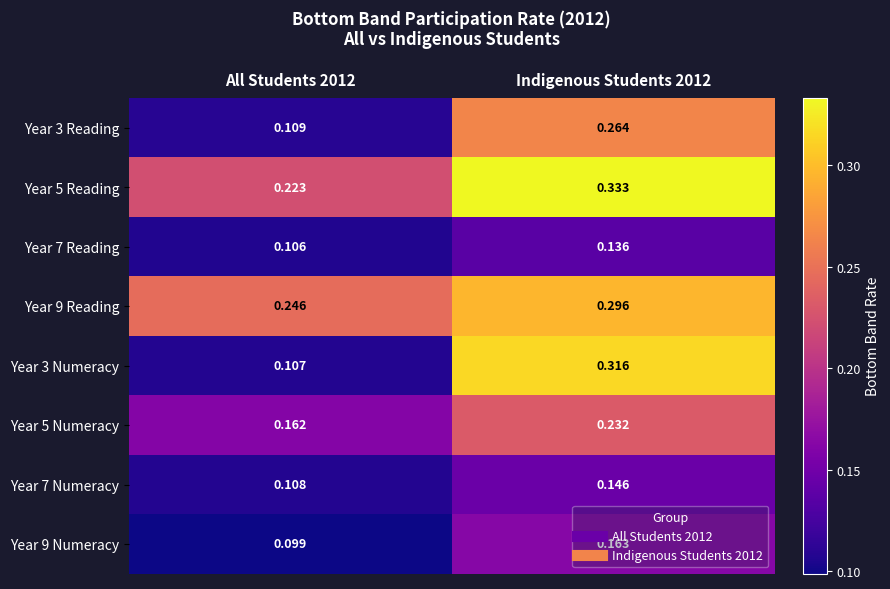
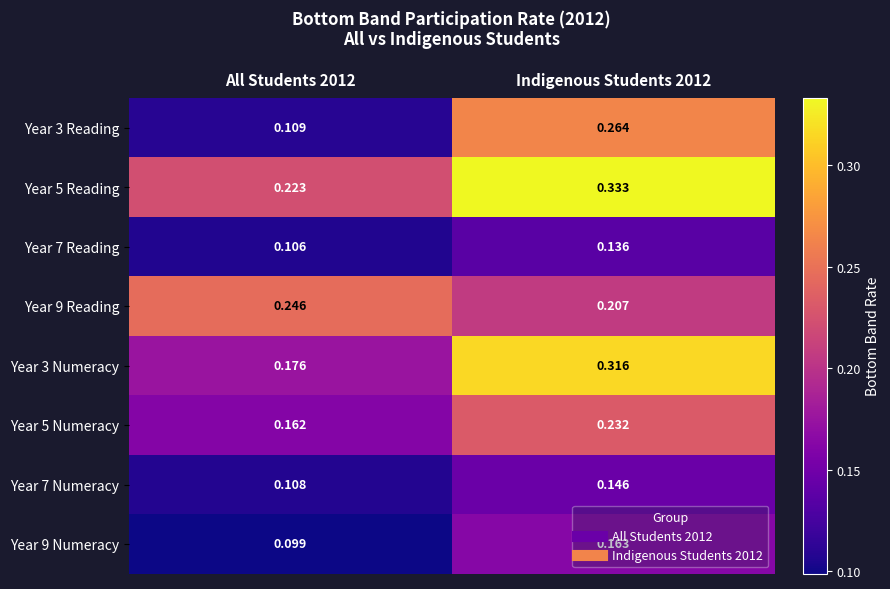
  {
    "Year 3 Reading": {
      "All Students 2012": 0.109,
      "Indigenous Students 2012": 0.264
    },
    "Year 5 Reading": {
      "All Students 2012": 0.223,
      "Indigenous Students 2012": 0.333
    },
    "Year 7 Reading": {
      "All Students 2012": 0.106,
      "Indigenous Students 2012": 0.136
    },
    "Year 9 Reading": {
      "All Students 2012": 0.246,
-     "Indigenous Students 2012": 0.296
+     "Indigenous Students 2012": 0.207
    },
    "Year 3 Numeracy": {
-     "All Students 2012": 0.107,
+     "All Students 2012": 0.176,
      "Indigenous Students 2012": 0.316
    },
    "Year 5 Numeracy": {
      "All Students 2012": 0.162,
      "Indigenous Students 2012": 0.232
    },
    "Year 7 Numeracy": {
      "All Students 2012": 0.108,
      "Indigenous Students 2012": 0.146
    },
    "Year 9 Numeracy": {
      "All Students 2012": 0.099
    }
  }
